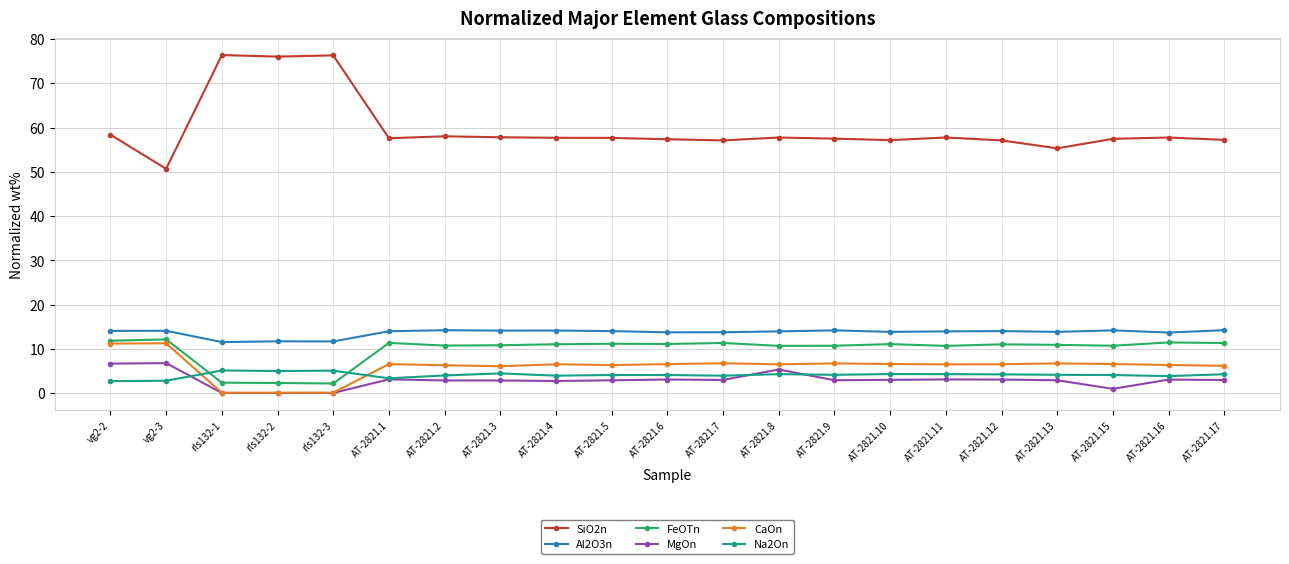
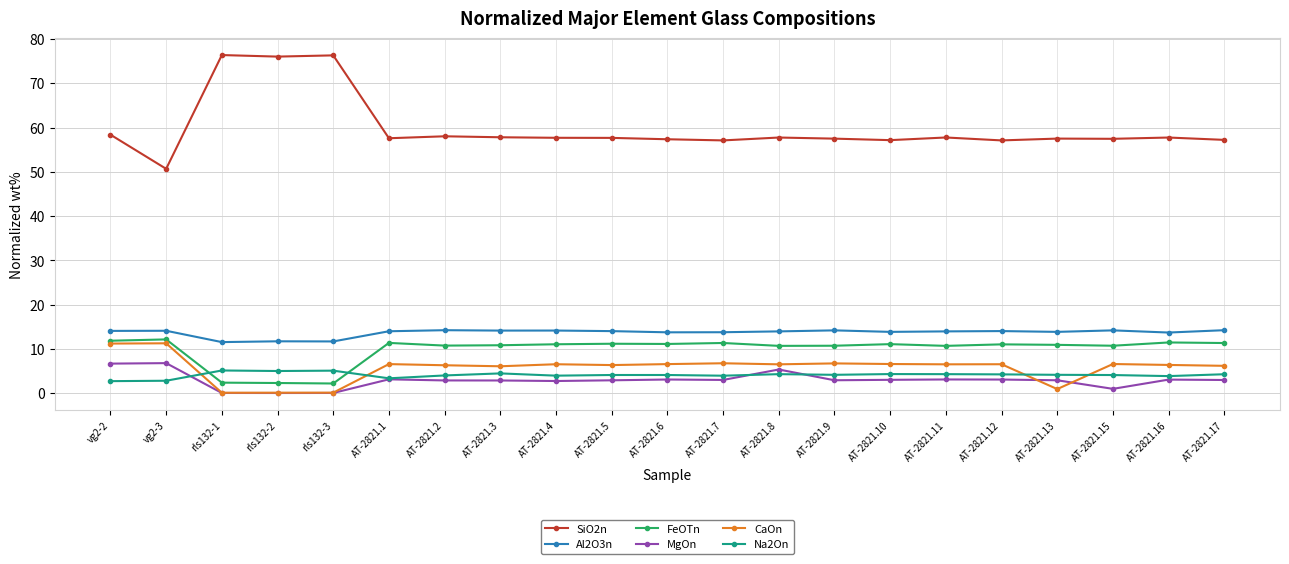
  {
    "SiO2n": {
      "vg2-2": 58,
      "vg2-3": 51,
      "rls132-1": 76,
      "rls132-2": 76,
      "rls132-3": 76,
      "AT-2821.1": 58,
      "AT-2821.2": 58,
      "AT-2821.3": 58,
      "AT-2821.4": 58,
      "AT-2821.5": 58,
      "AT-2821.6": 57,
      "AT-2821.7": 57,
      "AT-2821.8": 58,
      "AT-2821.9": 57,
      "AT-2821.10": 57,
      "AT-2821.11": 58,
      "AT-2821.12": 57,
-     "AT-2821.13": 55,
+     "AT-2821.13": 58,
      "AT-2821.15": 57,
      "AT-2821.16": 58,
      "AT-2821.17": 57
    },
    "Al2O3n": {
      "vg2-2": 14,
      "vg2-3": 14,
      "rls132-1": 12,
      "rls132-2": 12,
      "rls132-3": 12,
      "AT-2821.1": 14,
      "AT-2821.2": 14,
      "AT-2821.3": 14,
      "AT-2821.4": 14,
      "AT-2821.5": 14,
      "AT-2821.6": 14,
      "AT-2821.7": 14,
      "AT-2821.8": 14,
      "AT-2821.9": 14,
      "AT-2821.10": 14,
      "AT-2821.11": 14,
      "AT-2821.12": 14,
      "AT-2821.13": 14,
      "AT-2821.15": 14,
      "AT-2821.16": 14,
      "AT-2821.17": 14
    },
    "MgOn": {
      "vg2-2": 7,
      "vg2-3": 7,
      "AT-2821.2": 3,
      "AT-2821.3": 3,
      "AT-2821.4": 3,
      "AT-2821.5": 3,
      "AT-2821.6": 3,
      "AT-2821.7": 3,
      "AT-2821.8": 5,
      "AT-2821.9": 3,
      "AT-2821.10": 3,
      "AT-2821.11": 3,
      "AT-2821.12": 3,
      "AT-2821.13": 3,
      "AT-2821.15": 1,
      "AT-2821.16": 3,
      "AT-2821.17": 3
    },
    "CaOn": {
      "vg2-2": 11,
      "vg2-3": 11,
      "AT-2821.1": 7,
      "AT-2821.2": 6,
      "AT-2821.3": 6,
      "AT-2821.4": 7,
      "AT-2821.5": 6,
      "AT-2821.6": 7,
      "AT-2821.7": 7,
      "AT-2821.8": 7,
      "AT-2821.9": 7,
      "AT-2821.10": 7,
      "AT-2821.11": 7,
      "AT-2821.12": 7,
-     "AT-2821.13": 7,
+     "AT-2821.13": 1,
      "AT-2821.15": 7,
      "AT-2821.16": 6,
      "AT-2821.17": 6
    }
  }
